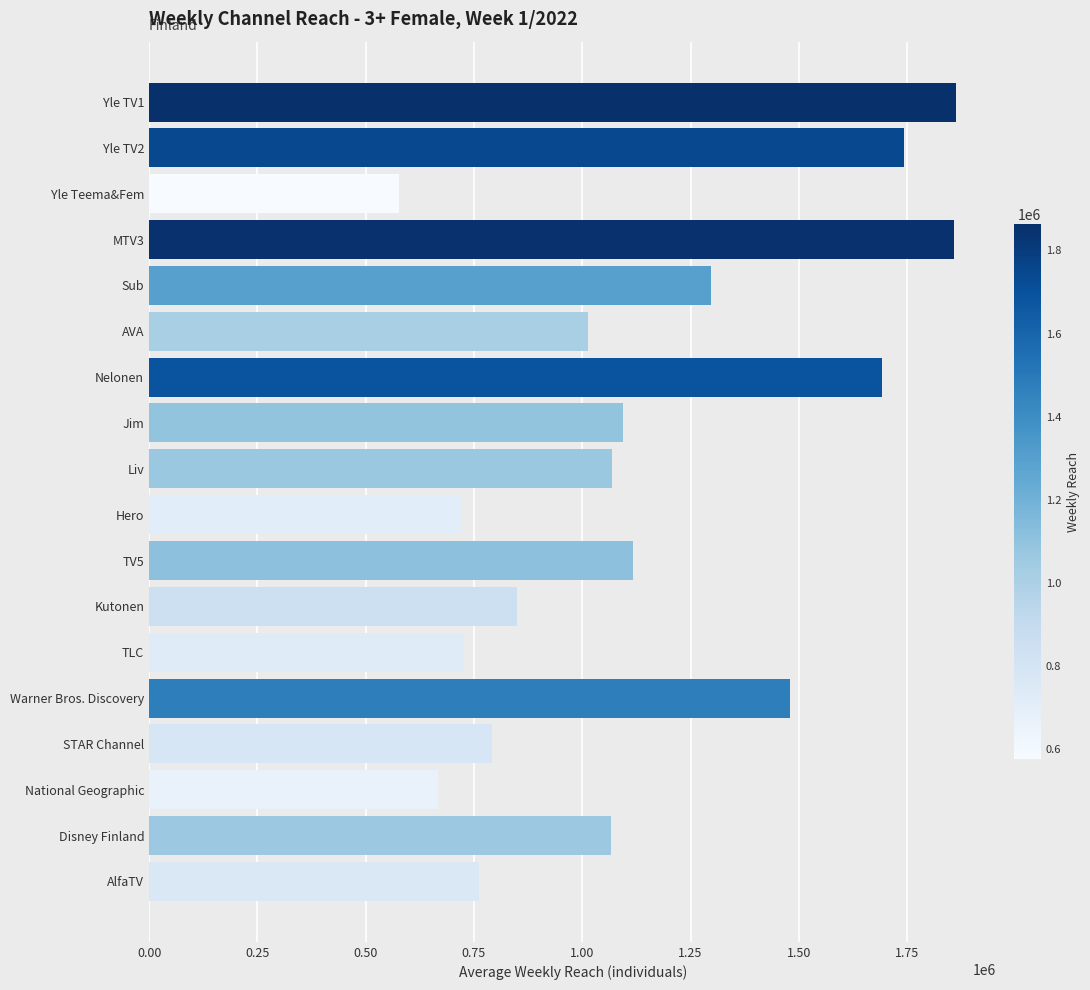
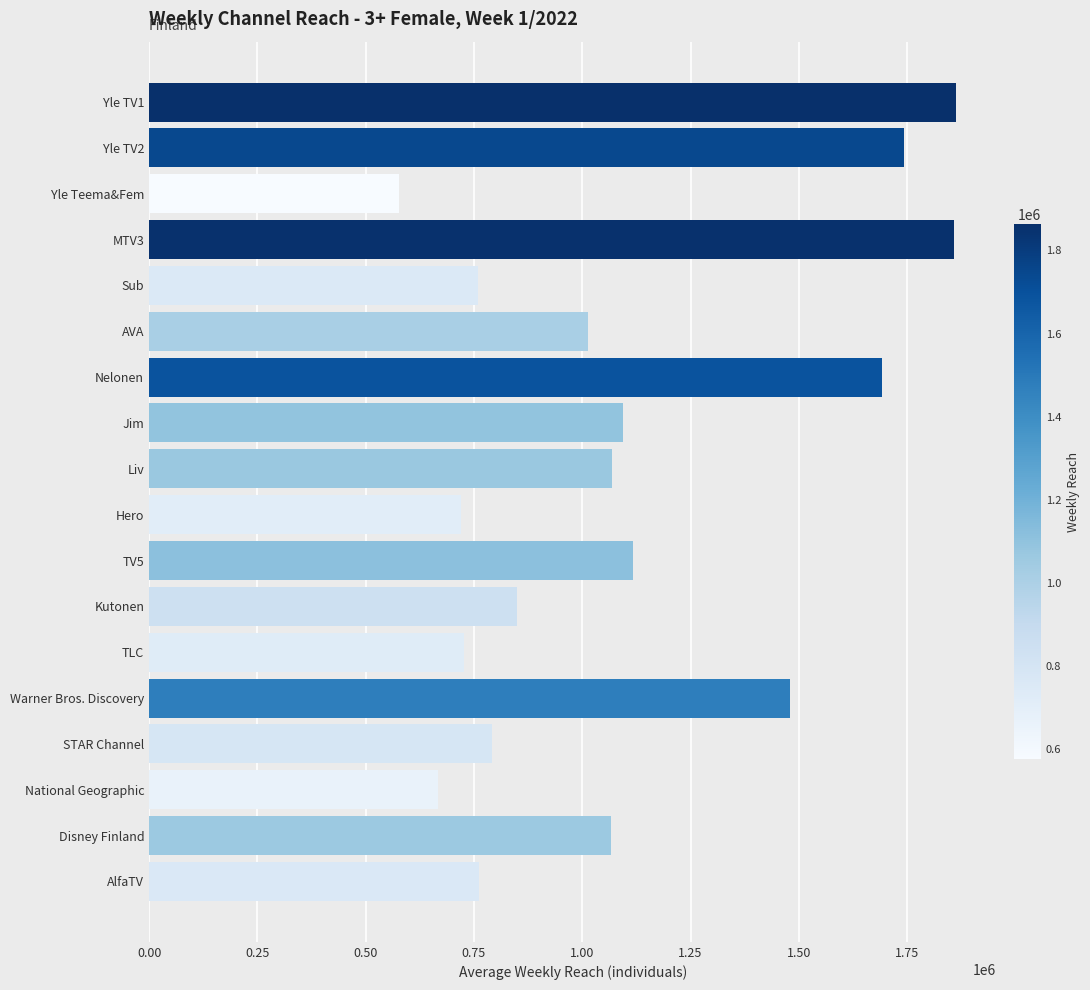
  {
    "Yle TV1": 1860000,
    "Yle TV2": 1740000,
    "Yle Teema&Fem": 580000,
    "MTV3": 1860000,
-   "Sub": 1300000,
+   "Sub": 760000,
    "AVA": 1010000,
    "Nelonen": 1690000,
    "Jim": 1100000,
    "Liv": 1070000,
    "Hero": 720000,
    "TV5": 1120000,
    "Kutonen": 850000,
    "TLC": 730000,
    "Warner Bros. Discovery": 1480000,
    "STAR Channel": 790000,
    "National Geographic": 670000,
    "Disney Finland": 1070000,
    "AlfaTV": 760000
  }
